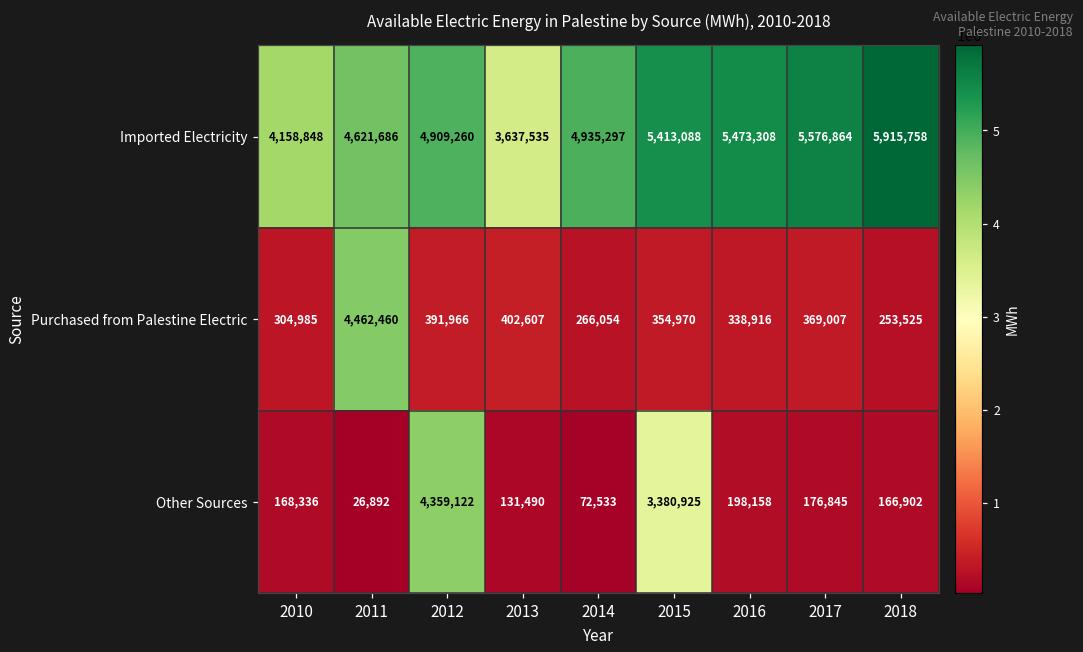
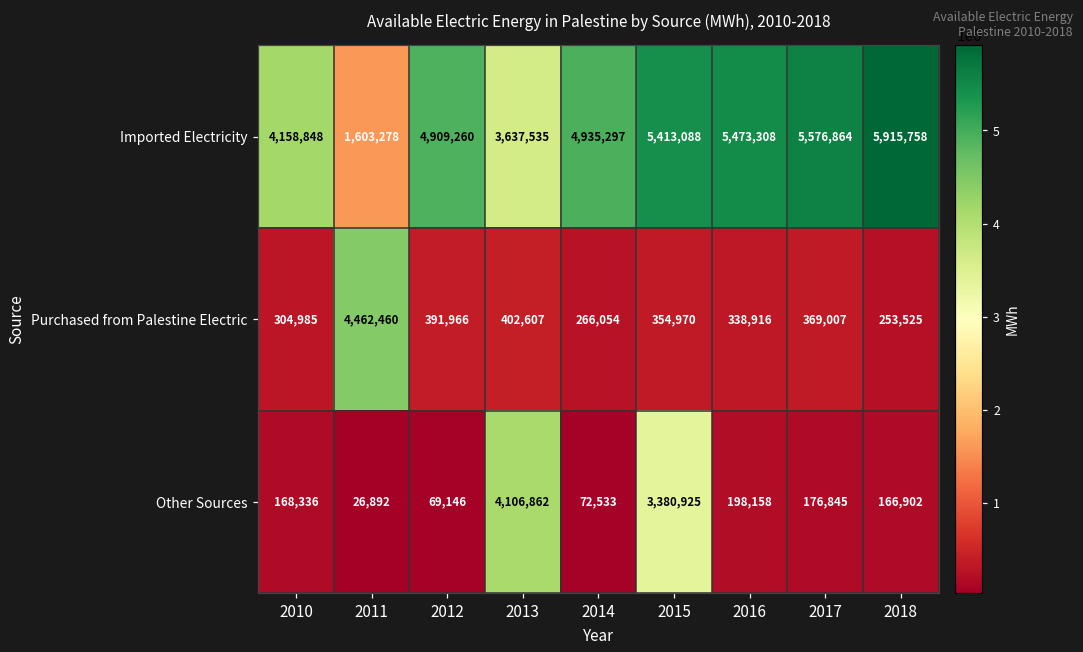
  {
    "Imported Electricity": {
      "2010": "4,158,848",
-     "2011": "4,621,686",
+     "2011": "1,603,278",
      "2012": "4,909,260",
      "2013": "3,637,535",
      "2014": "4,935,297",
      "2015": "5,413,088",
      "2016": "5,473,308",
      "2017": "5,576,864",
      "2018": "5,915,758"
    },
    "Purchased from Palestine Electric": {
      "2010": "304,985",
      "2011": "4,462,460",
      "2012": "391,966",
      "2013": "402,607",
      "2014": "266,054",
      "2015": "354,970",
      "2016": "338,916",
      "2017": "369,007",
      "2018": "253,525"
    },
    "Other Sources": {
      "2010": "168,336",
      "2011": "26,892",
-     "2012": "4,359,122",
-     "2013": "131,490",
+     "2012": "69,146",
+     "2013": "4,106,862",
      "2014": "72,533",
      "2015": "3,380,925",
      "2016": "198,158",
      "2017": "176,845",
      "2018": "166,902"
    }
  }
